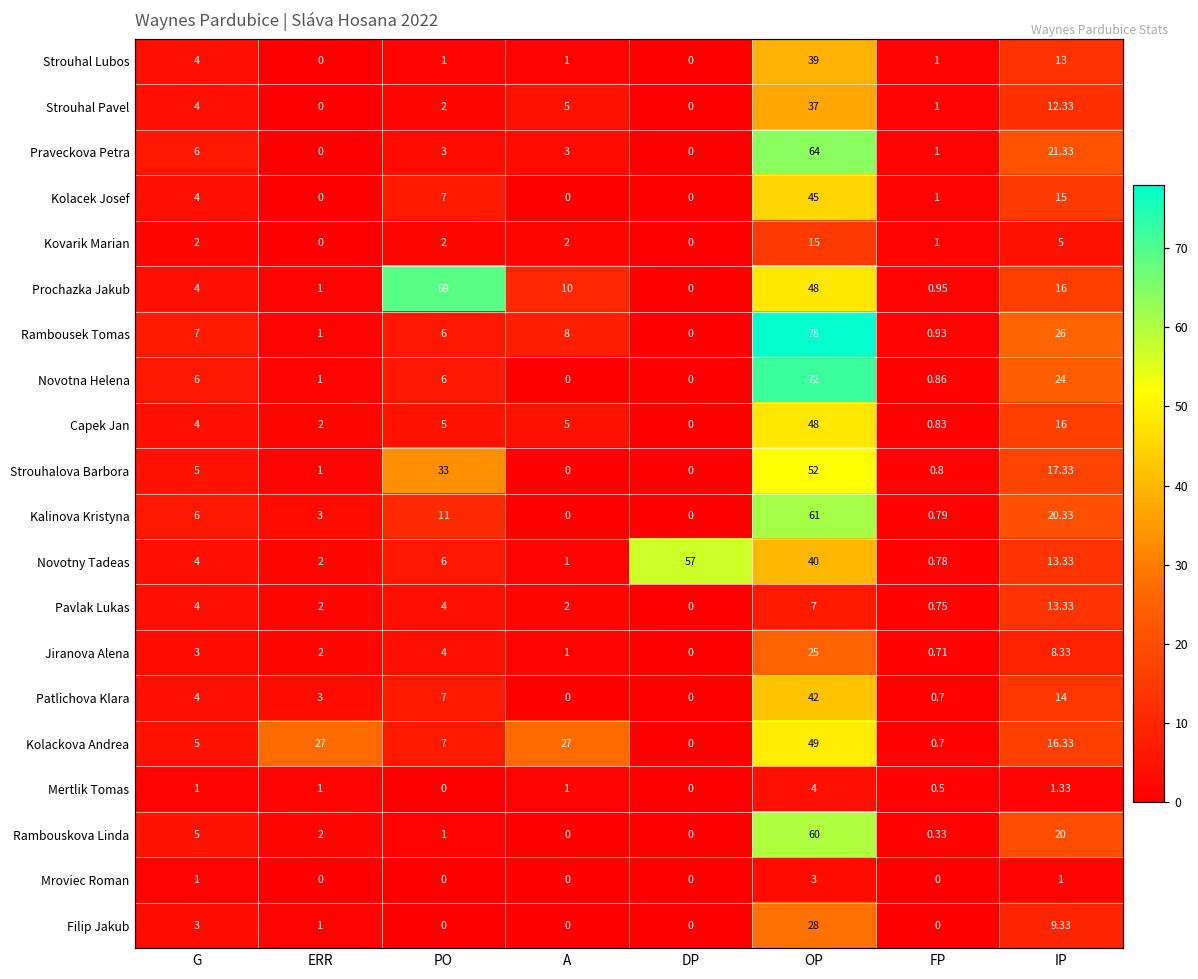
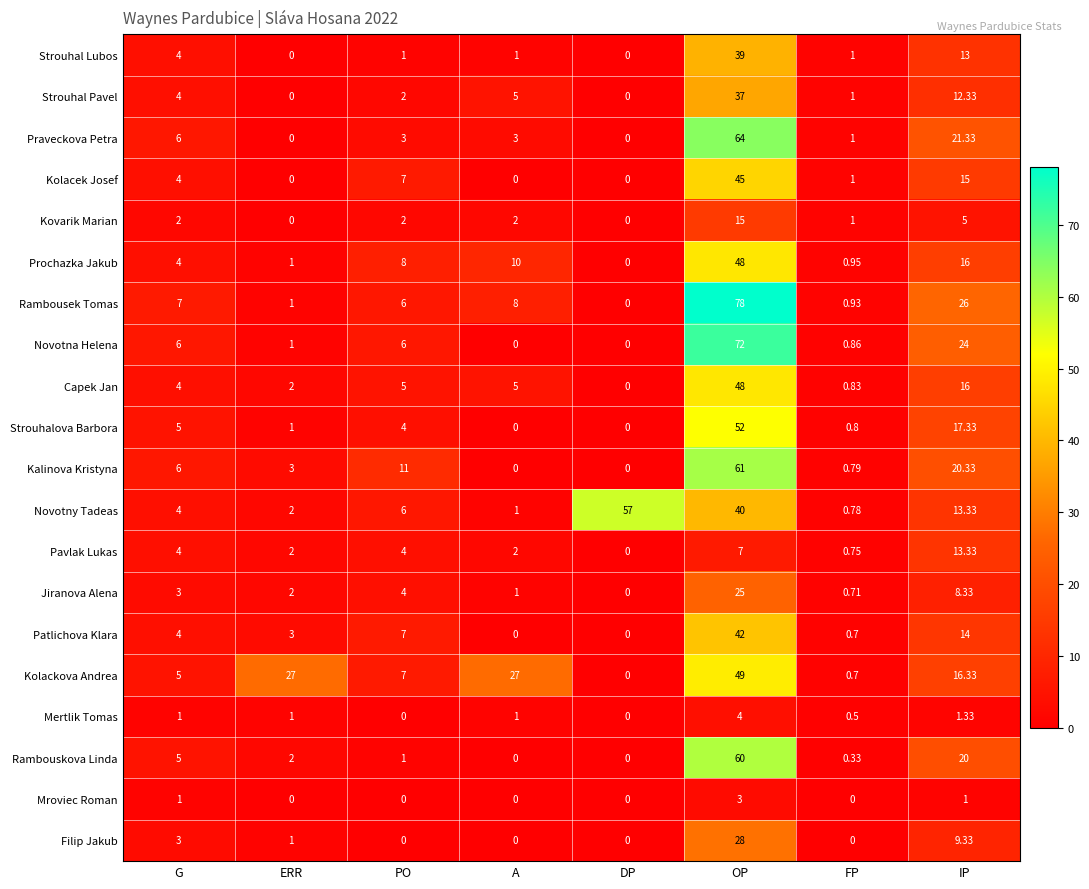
  {
    "Strouhal Lubos": {
      "G": 4,
      "ERR": 0,
      "PO": 1,
      "A": 1,
      "DP": 0,
      "OP": 39,
      "FP": 1,
      "IP": 13
    },
    "Strouhal Pavel": {
      "G": 4,
      "ERR": 0,
      "PO": 2,
      "A": 5,
      "DP": 0,
      "OP": 37,
      "FP": 1,
      "IP": 12.33
    },
    "Praveckova Petra": {
      "G": 6,
      "ERR": 0,
      "PO": 3,
      "A": 3,
      "DP": 0,
      "OP": 64,
      "FP": 1,
      "IP": 21.33
    },
    "Kolacek Josef": {
      "G": 4,
      "ERR": 0,
      "PO": 7,
      "A": 0,
      "DP": 0,
      "OP": 45,
      "FP": 1,
      "IP": 15
    },
    "Kovarik Marian": {
      "G": 2,
      "ERR": 0,
      "PO": 2,
      "A": 2,
      "DP": 0,
      "OP": 15,
      "FP": 1,
      "IP": 5
    },
    "Prochazka Jakub": {
      "G": 4,
      "ERR": 1,
-     "PO": 69,
+     "PO": 8,
      "A": 10,
      "DP": 0,
      "OP": 48,
      "FP": 0.95,
      "IP": 16
    },
    "Rambousek Tomas": {
      "G": 7,
      "ERR": 1,
      "PO": 6,
      "A": 8,
      "DP": 0,
      "OP": 78,
      "FP": 0.93,
      "IP": 26
    },
    "Novotna Helena": {
      "G": 6,
      "ERR": 1,
      "PO": 6,
      "A": 0,
      "DP": 0,
      "OP": 72,
      "FP": 0.86,
      "IP": 24
    },
    "Capek Jan": {
      "G": 4,
      "ERR": 2,
      "PO": 5,
      "A": 5,
      "DP": 0,
      "OP": 48,
      "FP": 0.83,
      "IP": 16
    },
    "Strouhalova Barbora": {
      "G": 5,
      "ERR": 1,
-     "PO": 33,
+     "PO": 4,
      "A": 0,
      "DP": 0,
      "OP": 52,
      "FP": 0.8,
      "IP": 17.33
    },
    "Kalinova Kristyna": {
      "G": 6,
      "ERR": 3,
      "PO": 11,
      "A": 0,
      "DP": 0,
      "OP": 61,
      "FP": 0.79,
      "IP": 20.33
    },
    "Novotny Tadeas": {
      "G": 4,
      "ERR": 2,
      "PO": 6,
      "A": 1,
      "DP": 57,
      "OP": 40,
      "FP": 0.78,
      "IP": 13.33
    },
    "Pavlak Lukas": {
      "G": 4,
      "ERR": 2,
      "PO": 4,
      "A": 2,
      "DP": 0,
      "OP": 7,
      "FP": 0.75,
      "IP": 13.33
    },
    "Jiranova Alena": {
      "G": 3,
      "ERR": 2,
      "PO": 4,
      "A": 1,
      "DP": 0,
      "OP": 25,
      "FP": 0.71,
      "IP": 8.33
    },
    "Patlichova Klara": {
      "G": 4,
      "ERR": 3,
      "PO": 7,
      "A": 0,
      "DP": 0,
      "OP": 42,
      "FP": 0.7,
      "IP": 14
    },
    "Kolackova Andrea": {
      "G": 5,
      "ERR": 27,
      "PO": 7,
      "A": 27,
      "DP": 0,
      "OP": 49,
      "FP": 0.7,
      "IP": 16.33
    },
    "Mertlik Tomas": {
      "G": 1,
      "ERR": 1,
      "PO": 0,
      "A": 1,
      "DP": 0,
      "OP": 4,
      "FP": 0.5,
      "IP": 1.33
    },
    "Rambouskova Linda": {
      "G": 5,
      "ERR": 2,
      "PO": 1,
      "A": 0,
      "DP": 0,
      "OP": 60,
      "FP": 0.33,
      "IP": 20
    },
    "Mroviec Roman": {
      "G": 1,
      "ERR": 0,
      "PO": 0,
      "A": 0,
      "DP": 0,
      "OP": 3,
      "FP": 0,
      "IP": 1
    },
    "Filip Jakub": {
      "G": 3,
      "ERR": 1,
      "PO": 0,
      "A": 0,
      "DP": 0,
      "OP": 28,
      "FP": 0,
      "IP": 9.33
    }
  }
